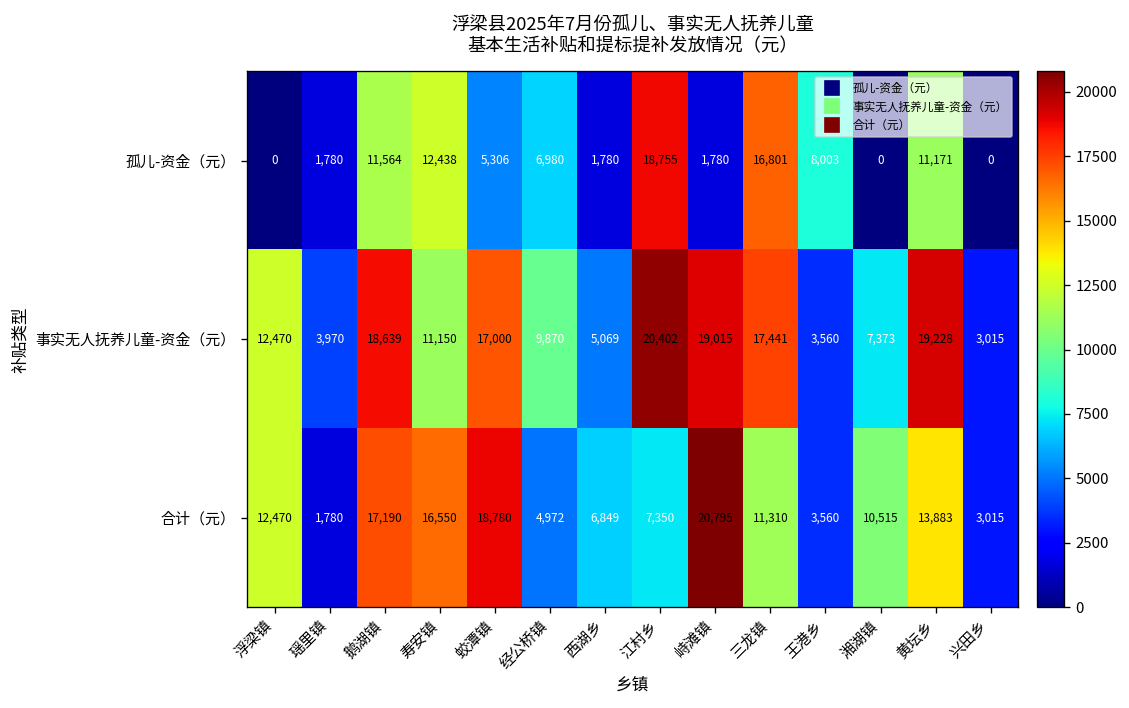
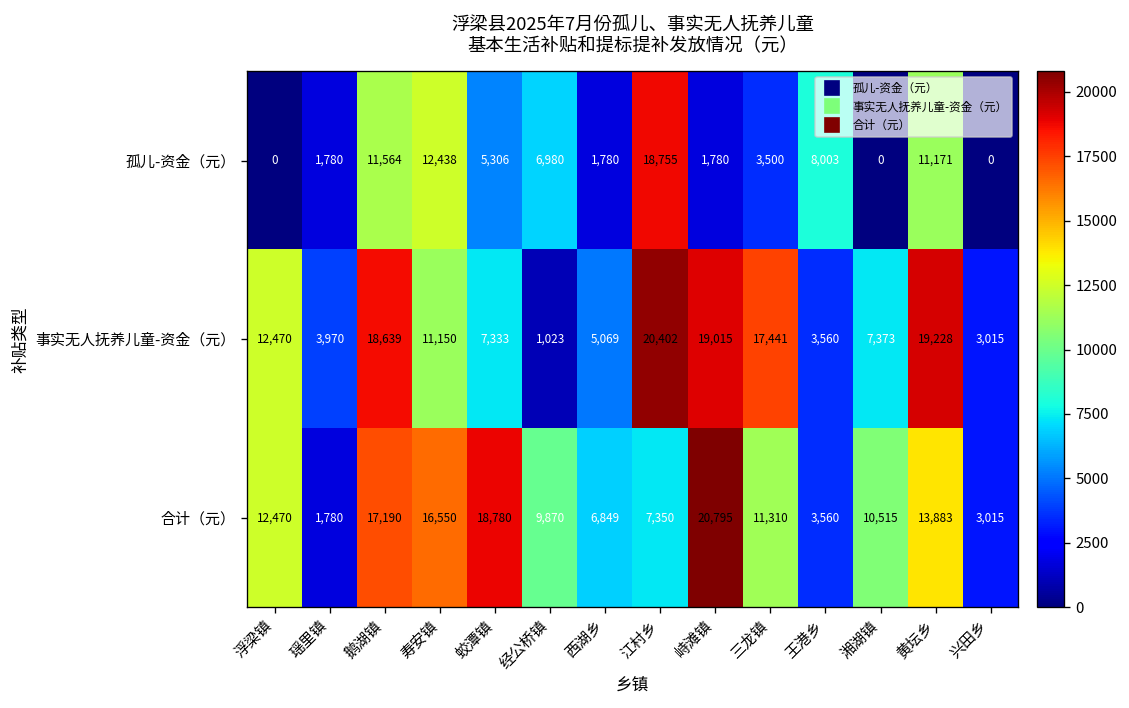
  {
    "孤儿-资金（元）": {
      "浮梁镇": "0",
      "瑶里镇": "1,780",
      "鹅湖镇": "11,564",
      "寿安镇": "12,438",
      "蛟潭镇": "5,306",
      "经公桥镇": "6,980",
      "西湖乡": "1,780",
      "江村乡": "18,755",
      "峙滩镇": "1,780",
-     "三龙镇": "16,801",
+     "三龙镇": "3,500",
      "王港乡": "8,003",
      "湘湖镇": "0",
      "黄坛乡": "11,171",
      "兴田乡": "0"
    },
    "事实无人抚养儿童-资金（元）": {
      "浮梁镇": "12,470",
      "瑶里镇": "3,970",
      "鹅湖镇": "18,639",
      "寿安镇": "11,150",
-     "蛟潭镇": "17,000",
-     "经公桥镇": "9,870",
+     "蛟潭镇": "7,333",
+     "经公桥镇": "1,023",
      "西湖乡": "5,069",
      "江村乡": "20,402",
      "峙滩镇": "19,015",
      "三龙镇": "17,441",
      "王港乡": "3,560",
      "湘湖镇": "7,373",
      "黄坛乡": "19,228",
      "兴田乡": "3,015"
    },
    "合计（元）": {
      "浮梁镇": "12,470",
      "瑶里镇": "1,780",
      "鹅湖镇": "17,190",
      "寿安镇": "16,550",
      "蛟潭镇": "18,780",
-     "经公桥镇": "4,972",
+     "经公桥镇": "9,870",
      "西湖乡": "6,849",
      "江村乡": "7,350",
      "峙滩镇": "20,795",
      "三龙镇": "11,310",
      "王港乡": "3,560",
      "湘湖镇": "10,515",
      "黄坛乡": "13,883",
      "兴田乡": "3,015"
    }
  }
